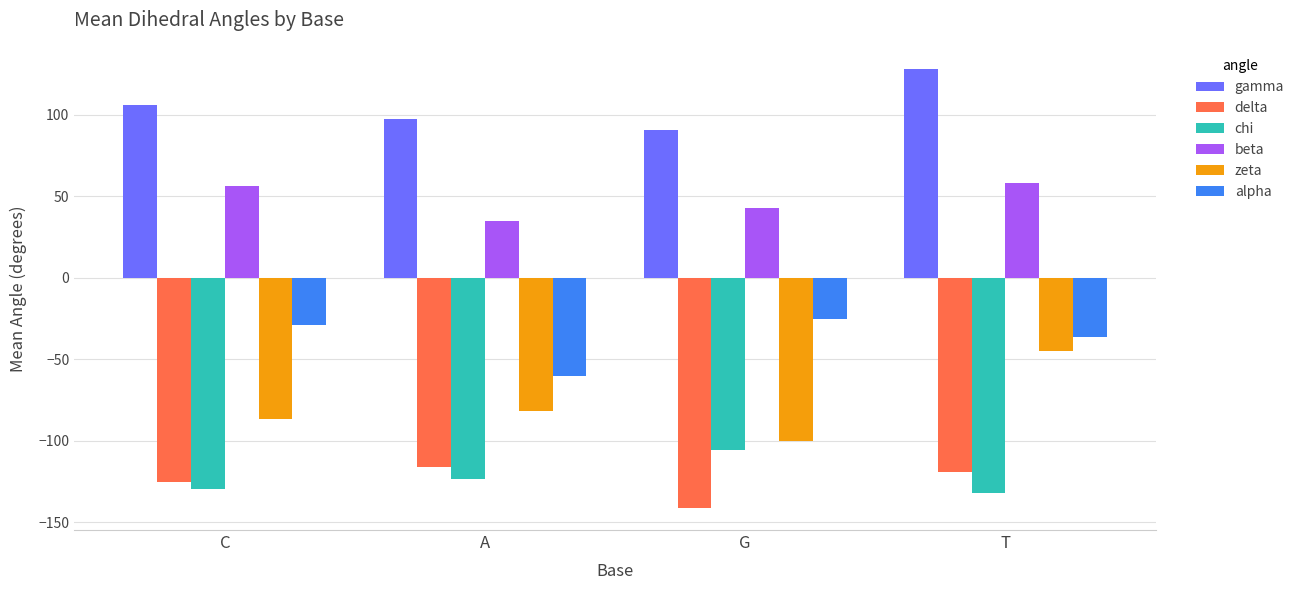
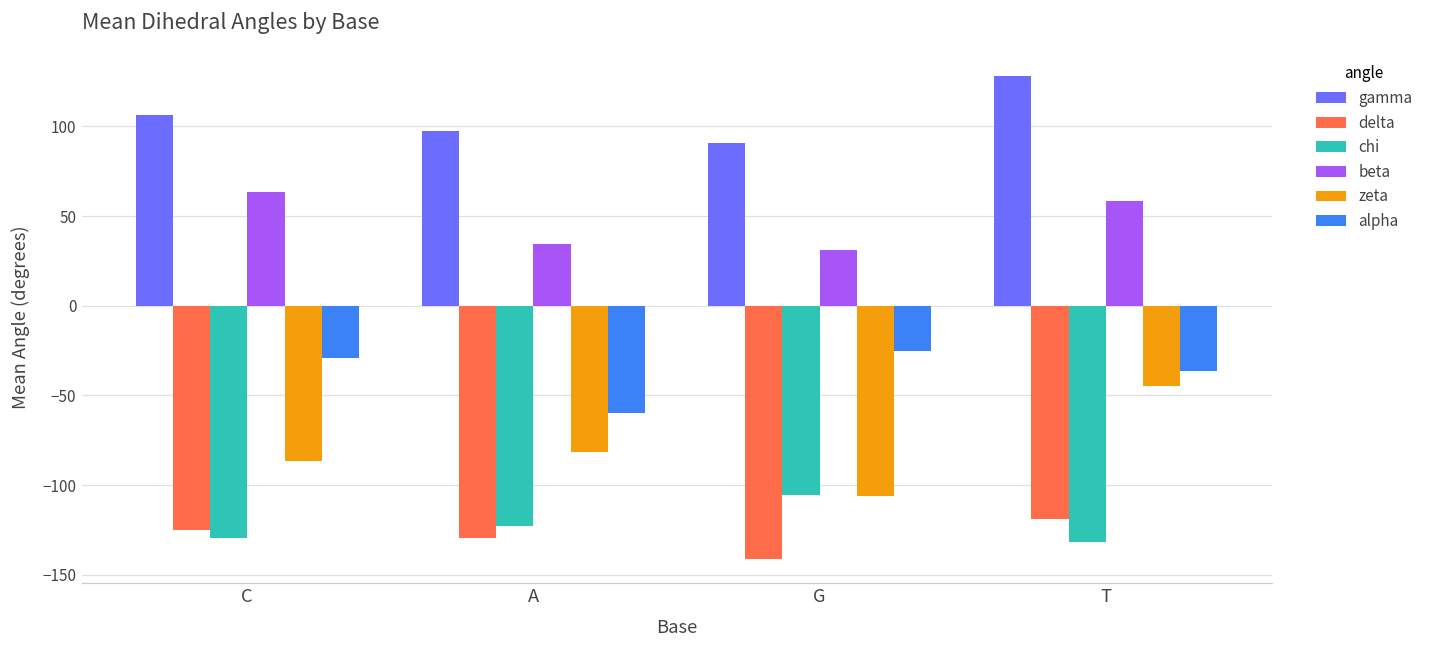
  {
    "delta": {
      "C": -125,
-     "A": -116,
+     "A": -130,
      "G": -141,
      "T": -119
    },
    "chi": {
      "C": -129,
      "A": -123,
      "G": -106,
      "T": -132
    },
    "beta": {
-     "C": 56,
+     "C": 64,
      "A": 35,
-     "G": 43,
+     "G": 31,
      "T": 58
    },
    "zeta": {
      "C": -86,
      "A": -82,
-     "G": -100,
+     "G": -106,
      "T": -45
    }
  }
